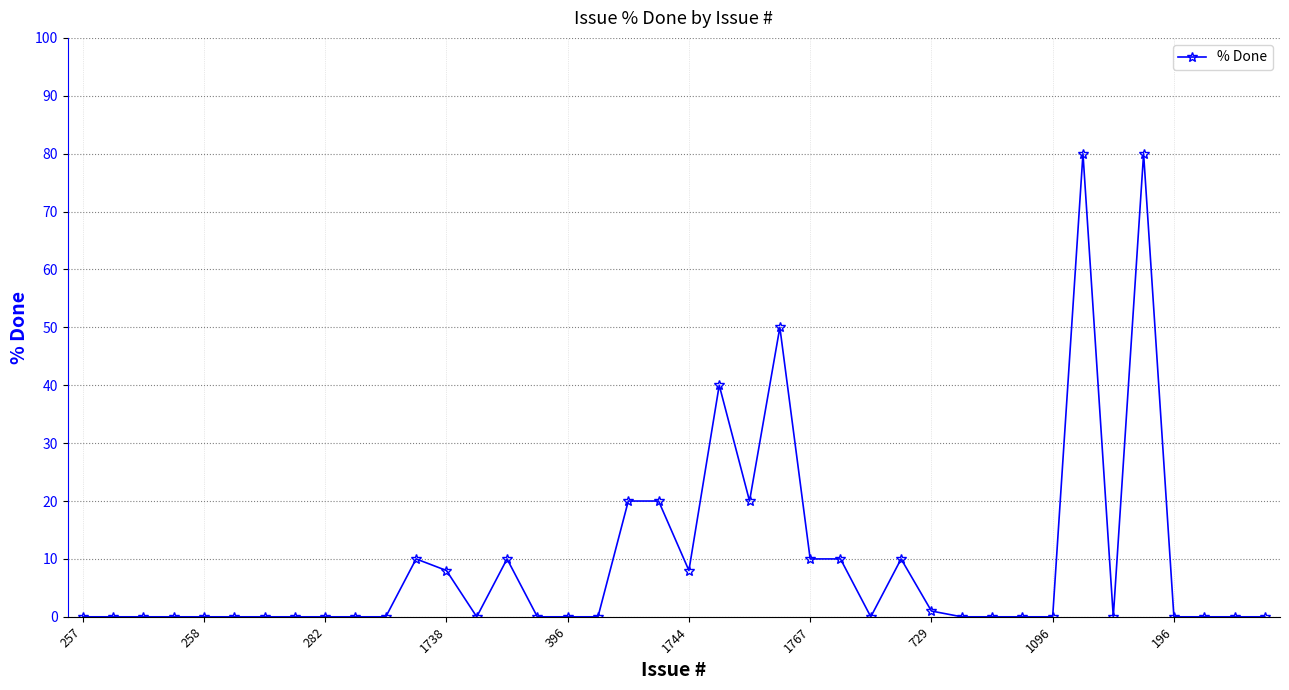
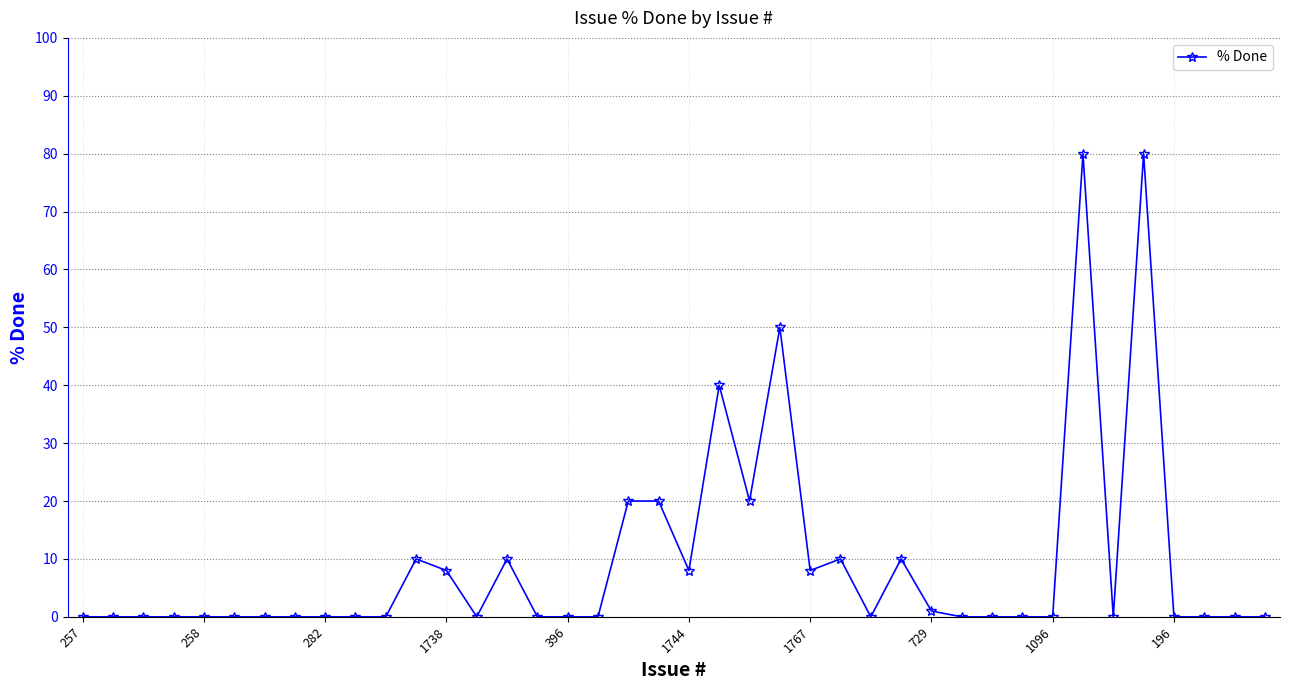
  {
    "257": 0,
    "258": 0,
    "282": 0,
    "1738": 8,
    "396": 0,
    "1744": 8,
-   "1767": 10,
+   "1767": 8,
    "729": 1,
    "1096": 0,
    "196": 0
  }
